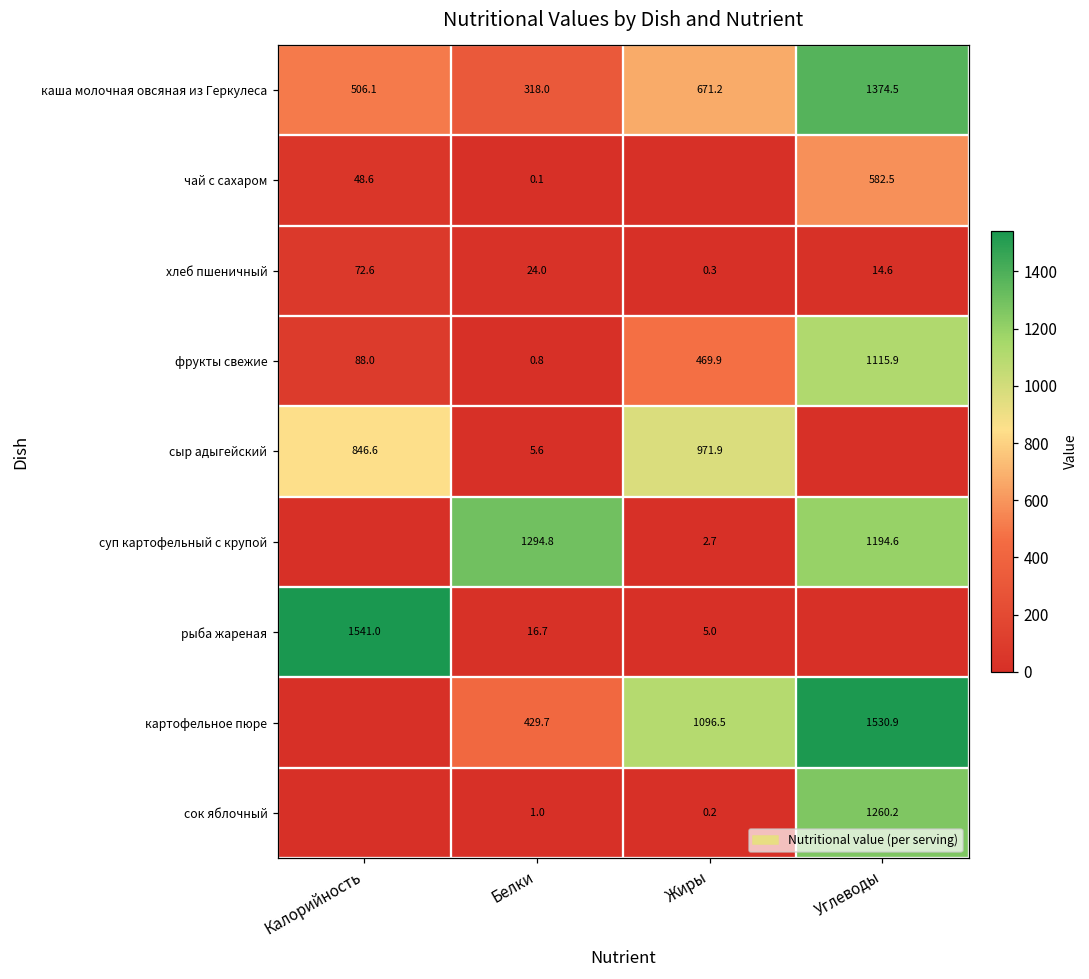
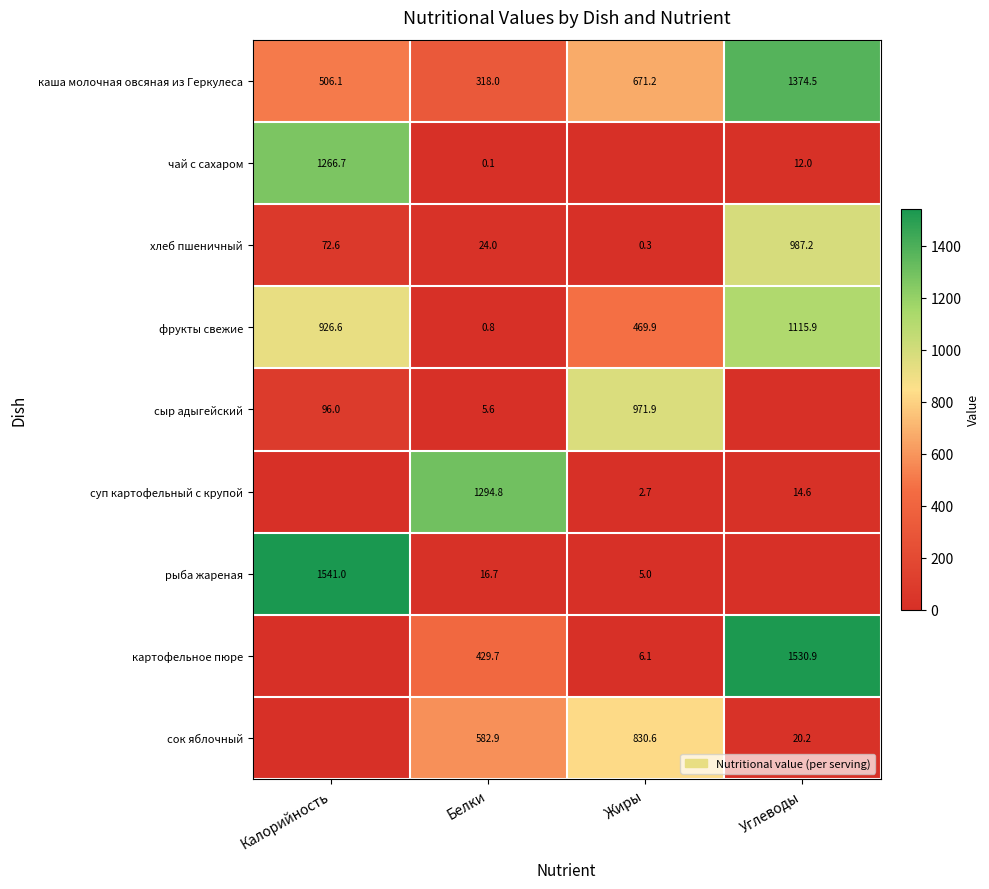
  {
    "каша молочная овсяная из Геркулеса": {
      "Калорийность": 506.1,
      "Белки": 318.0,
      "Жиры": 671.2,
      "Углеводы": 1374.5
    },
    "чай с сахаром": {
-     "Калорийность": 48.6,
+     "Калорийность": 1266.7,
      "Белки": 0.1,
-     "Углеводы": 582.5
+     "Углеводы": 12.0
    },
    "хлеб пшеничный": {
      "Калорийность": 72.6,
      "Белки": 24.0,
      "Жиры": 0.3,
-     "Углеводы": 14.6
+     "Углеводы": 987.2
    },
    "фрукты свежие": {
-     "Калорийность": 88.0,
+     "Калорийность": 926.6,
      "Белки": 0.8,
      "Жиры": 469.9,
      "Углеводы": 1115.9
    },
    "сыр адыгейский": {
-     "Калорийность": 846.6,
+     "Калорийность": 96.0,
      "Белки": 5.6,
      "Жиры": 971.9
    },
    "суп картофельный с крупой": {
      "Белки": 1294.8,
      "Жиры": 2.7,
-     "Углеводы": 1194.6
+     "Углеводы": 14.6
    },
    "рыба жареная": {
      "Калорийность": 1541.0,
      "Белки": 16.7,
      "Жиры": 5.0
    },
    "картофельное пюре": {
      "Белки": 429.7,
-     "Жиры": 1096.5,
+     "Жиры": 6.1,
      "Углеводы": 1530.9
    },
    "сок яблочный": {
-     "Белки": 1.0,
-     "Жиры": 0.2,
-     "Углеводы": 1260.2
+     "Белки": 582.9,
+     "Жиры": 830.6,
+     "Углеводы": 20.2
    }
  }
